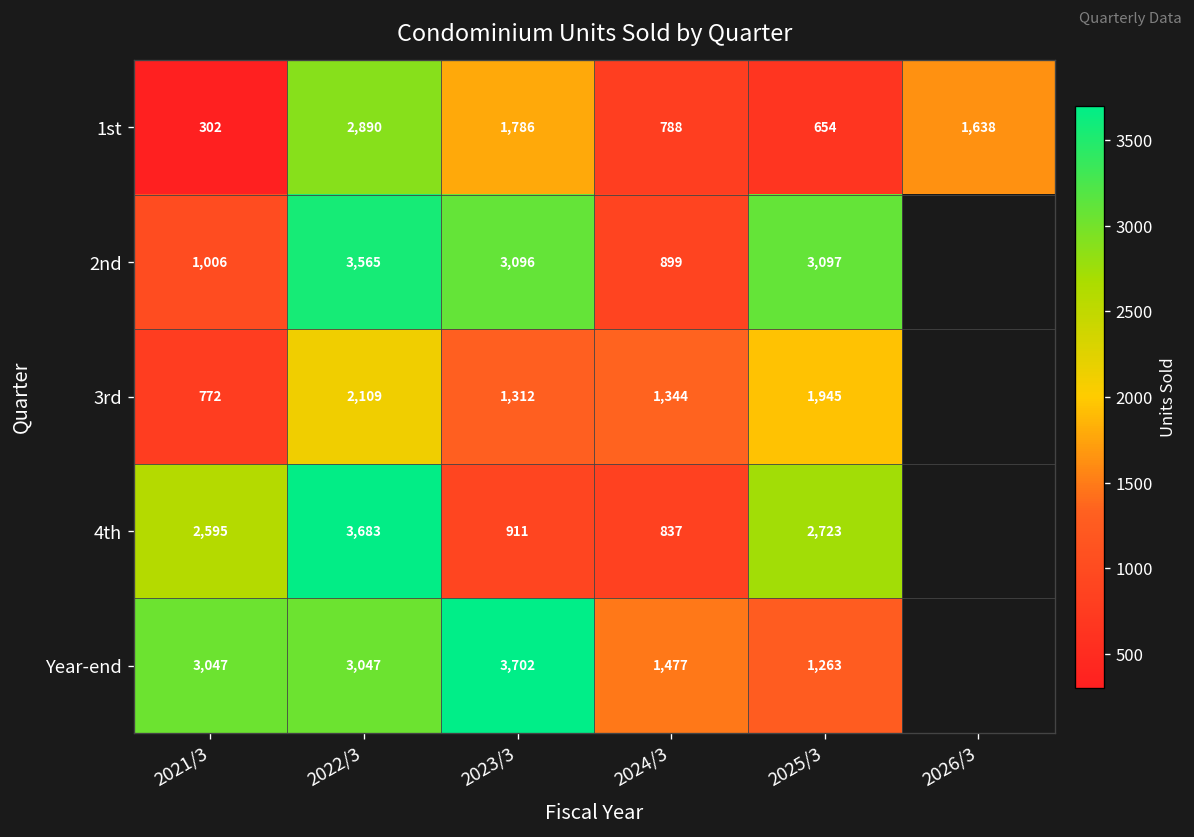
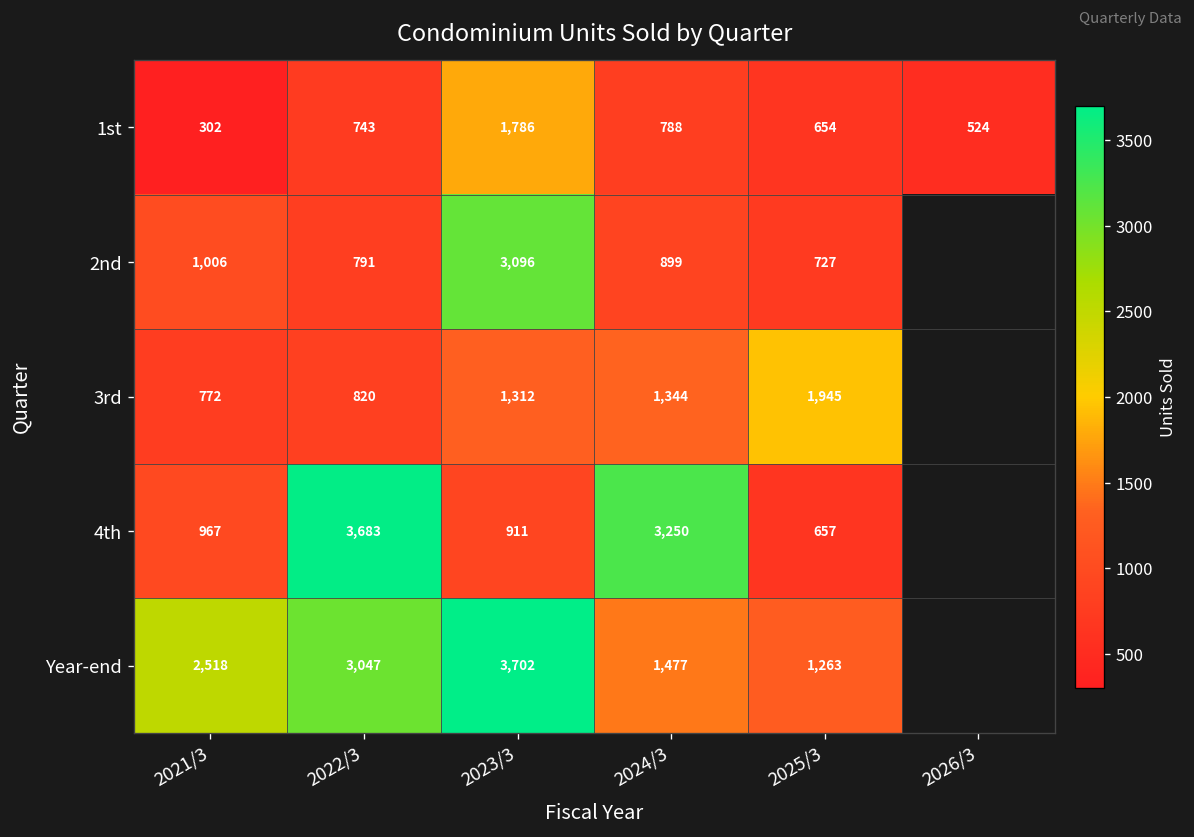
  {
    "1st": {
      "2021/3": "302",
-     "2022/3": "2,890",
+     "2022/3": "743",
      "2023/3": "1,786",
      "2024/3": "788",
      "2025/3": "654",
-     "2026/3": "1,638"
+     "2026/3": "524"
    },
    "2nd": {
      "2021/3": "1,006",
-     "2022/3": "3,565",
+     "2022/3": "791",
      "2023/3": "3,096",
      "2024/3": "899",
-     "2025/3": "3,097"
+     "2025/3": "727"
    },
    "3rd": {
      "2021/3": "772",
-     "2022/3": "2,109",
+     "2022/3": "820",
      "2023/3": "1,312",
      "2024/3": "1,344",
      "2025/3": "1,945"
    },
    "4th": {
-     "2021/3": "2,595",
+     "2021/3": "967",
      "2022/3": "3,683",
      "2023/3": "911",
-     "2024/3": "837",
-     "2025/3": "2,723"
+     "2024/3": "3,250",
+     "2025/3": "657"
    },
    "Year-end": {
-     "2021/3": "3,047",
+     "2021/3": "2,518",
      "2022/3": "3,047",
      "2023/3": "3,702",
      "2024/3": "1,477",
      "2025/3": "1,263"
    }
  }
